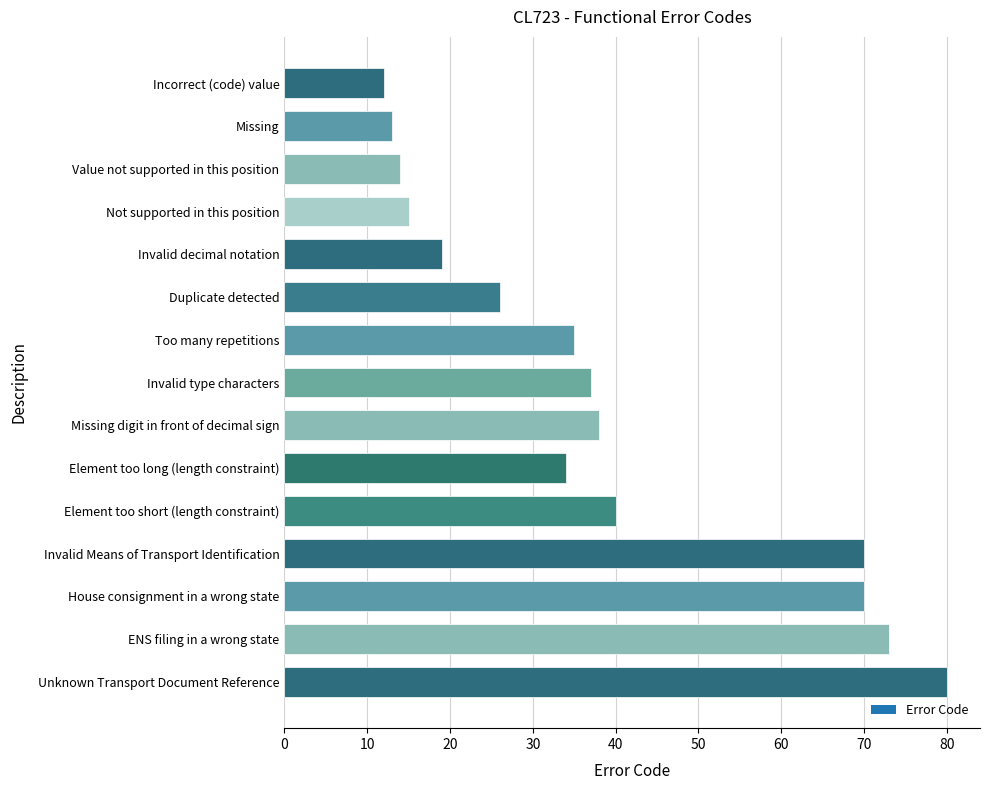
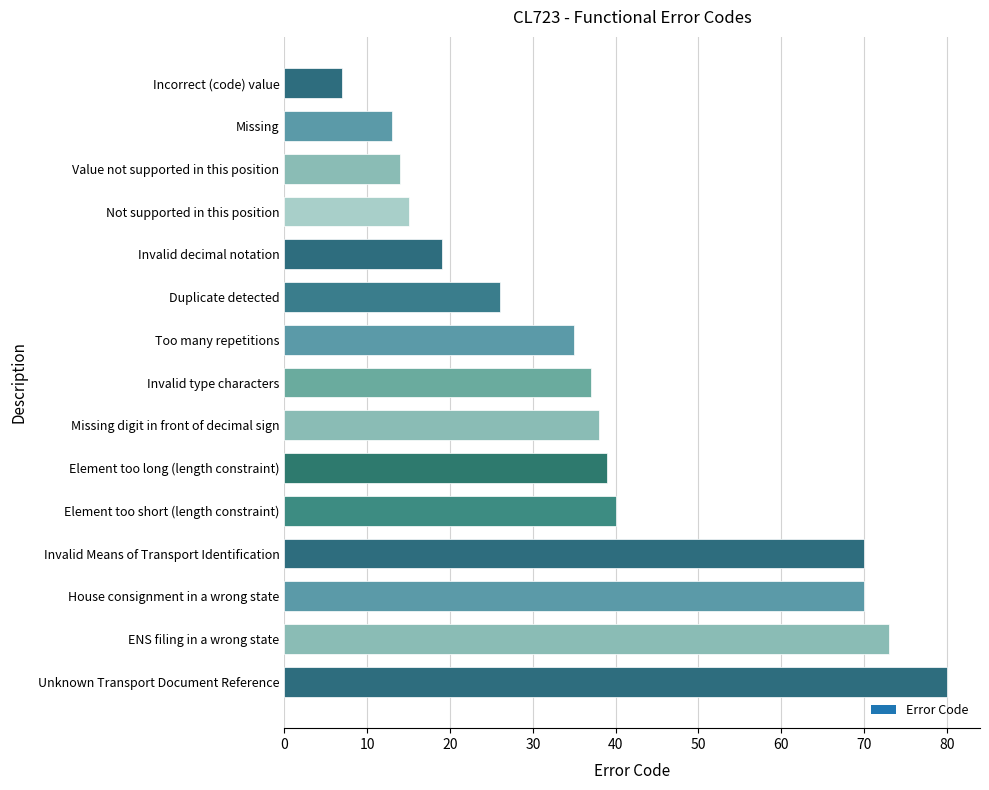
  {
-   "Incorrect (code) value": 12,
+   "Incorrect (code) value": 7,
    "Missing": 13,
    "Value not supported in this position": 14,
    "Not supported in this position": 15,
    "Invalid decimal notation": 19,
    "Duplicate detected": 26,
    "Too many repetitions": 35,
    "Invalid type characters": 37,
    "Missing digit in front of decimal sign": 38,
-   "Element too long (length constraint)": 34,
+   "Element too long (length constraint)": 39,
    "Element too short (length constraint)": 40,
    "Invalid Means of Transport Identification": 70,
    "House consignment in a wrong state": 70,
    "ENS filing in a wrong state": 73,
    "Unknown Transport Document Reference": 80
  }
